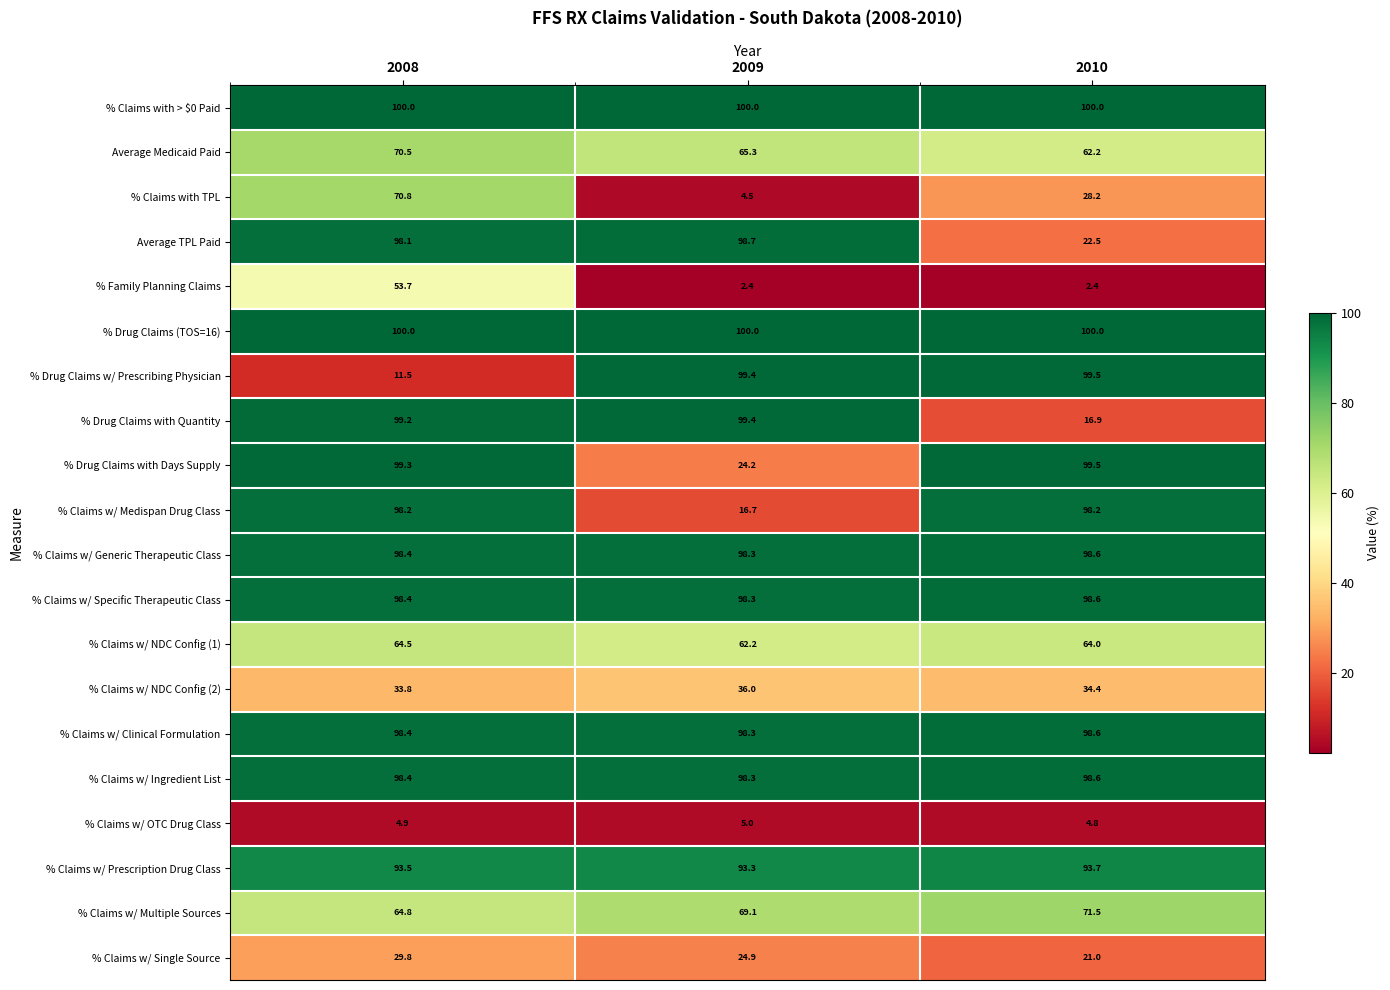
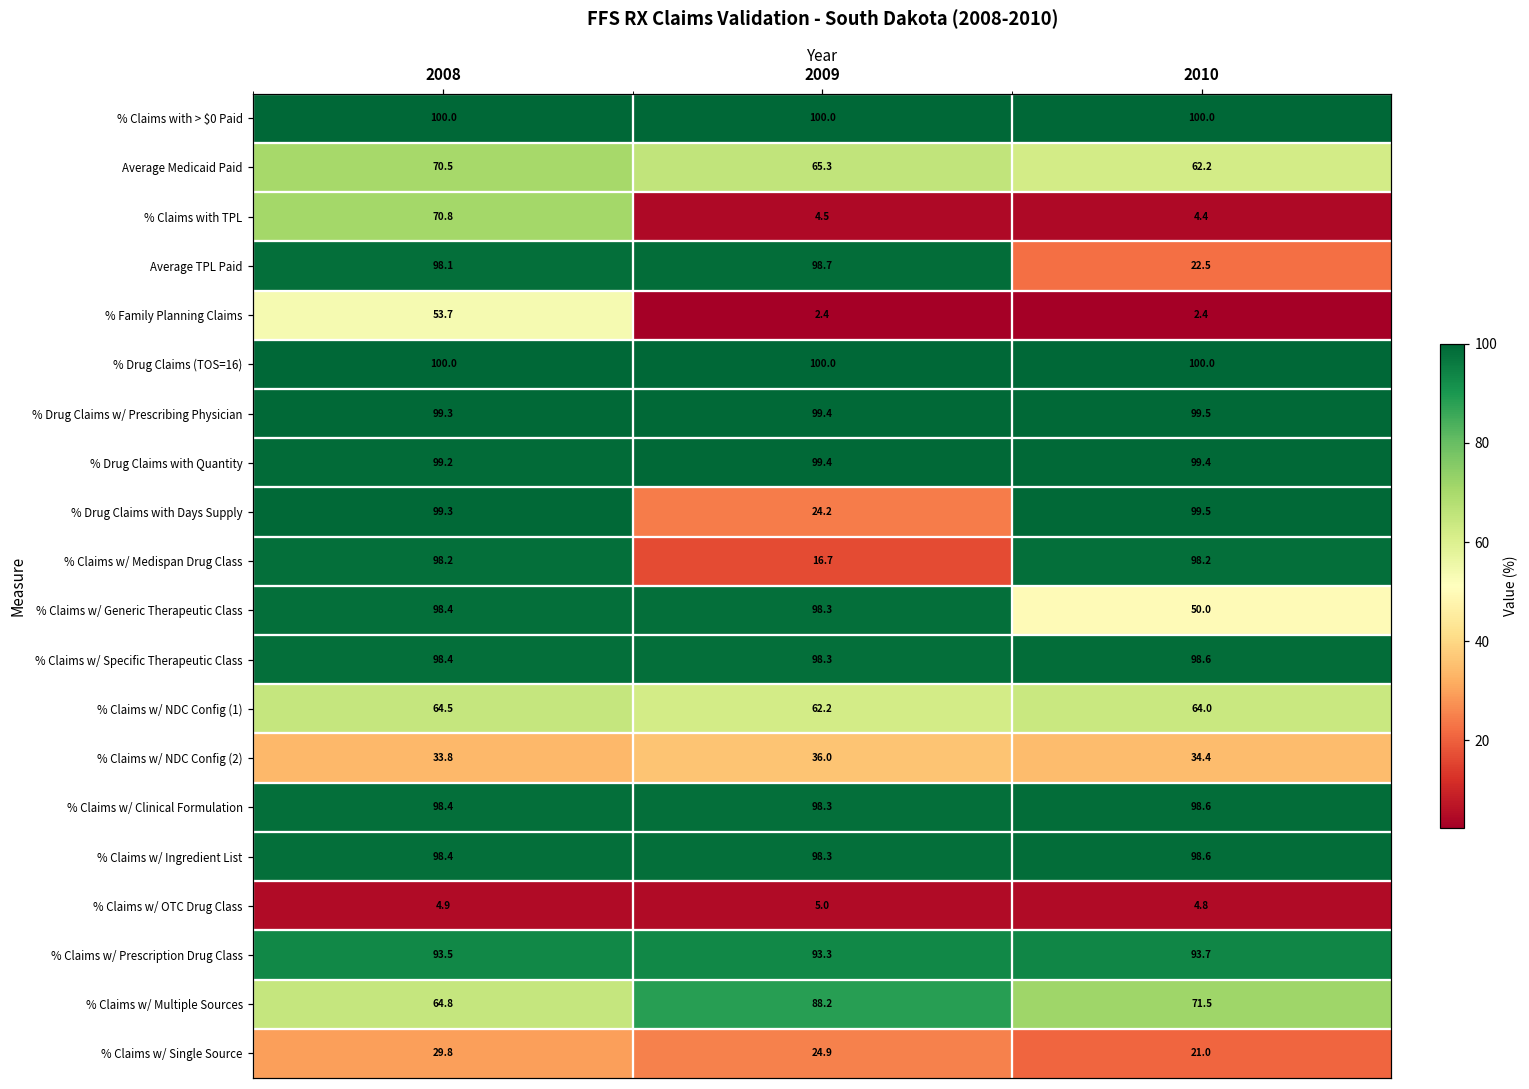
  {
    "% Claims with > $0 Paid": {
      "2008": 100.0,
      "2009": 100.0,
      "2010": 100.0
    },
    "Average Medicaid Paid": {
      "2008": 70.5,
      "2009": 65.3,
      "2010": 62.2
    },
    "% Claims with TPL": {
      "2008": 70.8,
      "2009": 4.5,
-     "2010": 28.2
+     "2010": 4.4
    },
    "Average TPL Paid": {
      "2008": 98.1,
      "2009": 98.7,
      "2010": 22.5
    },
    "% Family Planning Claims": {
      "2008": 53.7,
      "2009": 2.4,
      "2010": 2.4
    },
    "% Drug Claims (TOS=16)": {
      "2008": 100.0,
      "2009": 100.0,
      "2010": 100.0
    },
    "% Drug Claims w/ Prescribing Physician": {
-     "2008": 11.5,
+     "2008": 99.3,
      "2009": 99.4,
      "2010": 99.5
    },
    "% Drug Claims with Quantity": {
      "2008": 99.2,
      "2009": 99.4,
-     "2010": 16.9
+     "2010": 99.4
    },
    "% Drug Claims with Days Supply": {
      "2008": 99.3,
      "2009": 24.2,
      "2010": 99.5
    },
    "% Claims w/ Medispan Drug Class": {
      "2008": 98.2,
      "2009": 16.7,
      "2010": 98.2
    },
    "% Claims w/ Generic Therapeutic Class": {
      "2008": 98.4,
      "2009": 98.3,
-     "2010": 98.6
+     "2010": 50.0
    },
    "% Claims w/ Specific Therapeutic Class": {
      "2008": 98.4,
      "2009": 98.3,
      "2010": 98.6
    },
    "% Claims w/ NDC Config (1)": {
      "2008": 64.5,
      "2009": 62.2,
      "2010": 64.0
    },
    "% Claims w/ NDC Config (2)": {
      "2008": 33.8,
      "2009": 36.0,
      "2010": 34.4
    },
    "% Claims w/ Clinical Formulation": {
      "2008": 98.4,
      "2009": 98.3,
      "2010": 98.6
    },
    "% Claims w/ Ingredient List": {
      "2008": 98.4,
      "2009": 98.3,
      "2010": 98.6
    },
    "% Claims w/ OTC Drug Class": {
      "2008": 4.9,
      "2009": 5.0,
      "2010": 4.8
    },
    "% Claims w/ Prescription Drug Class": {
      "2008": 93.5,
      "2009": 93.3,
      "2010": 93.7
    },
    "% Claims w/ Multiple Sources": {
      "2008": 64.8,
-     "2009": 69.1,
+     "2009": 88.2,
      "2010": 71.5
    },
    "% Claims w/ Single Source": {
      "2008": 29.8,
      "2009": 24.9,
      "2010": 21.0
    }
  }
